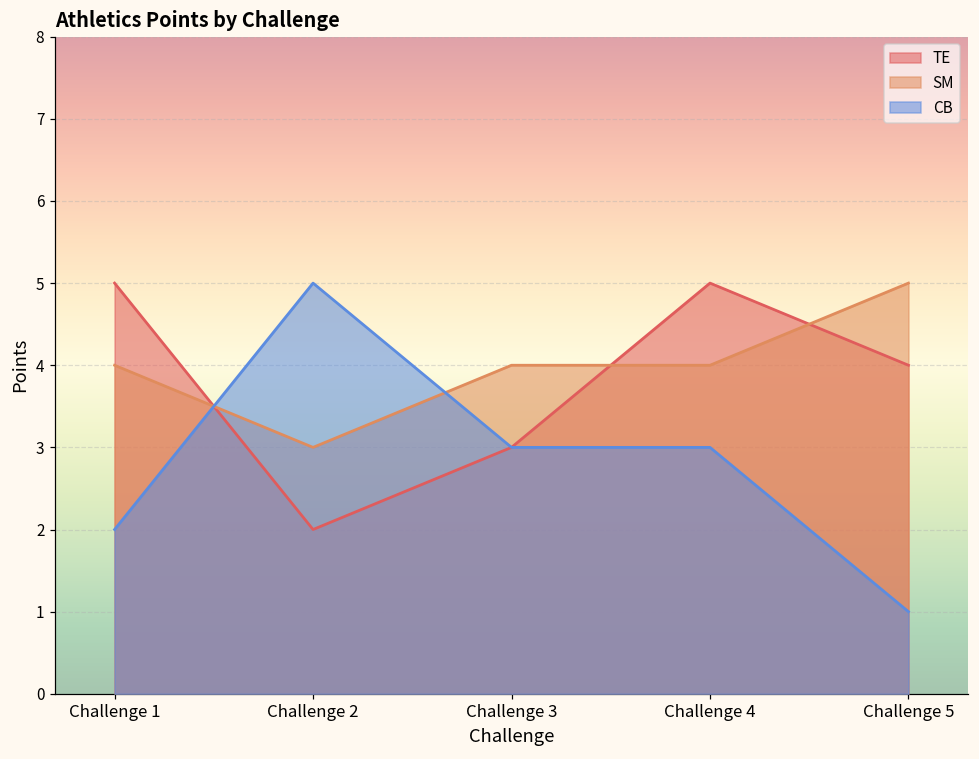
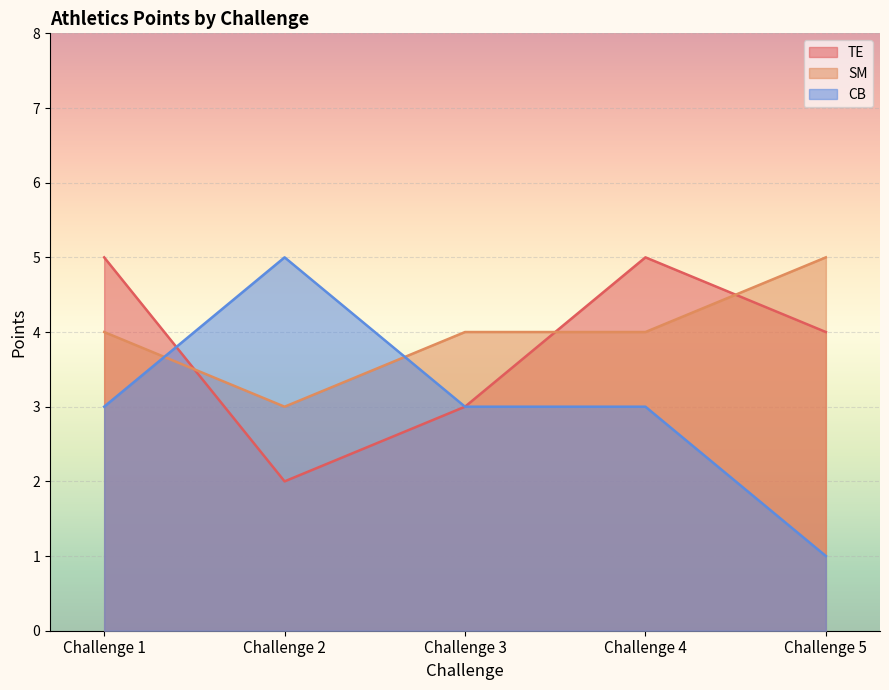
  {
    "CB": {
-     "Challenge 1": 2,
+     "Challenge 1": 3,
      "Challenge 2": 5,
      "Challenge 4": 3,
      "Challenge 5": 1
    }
  }
